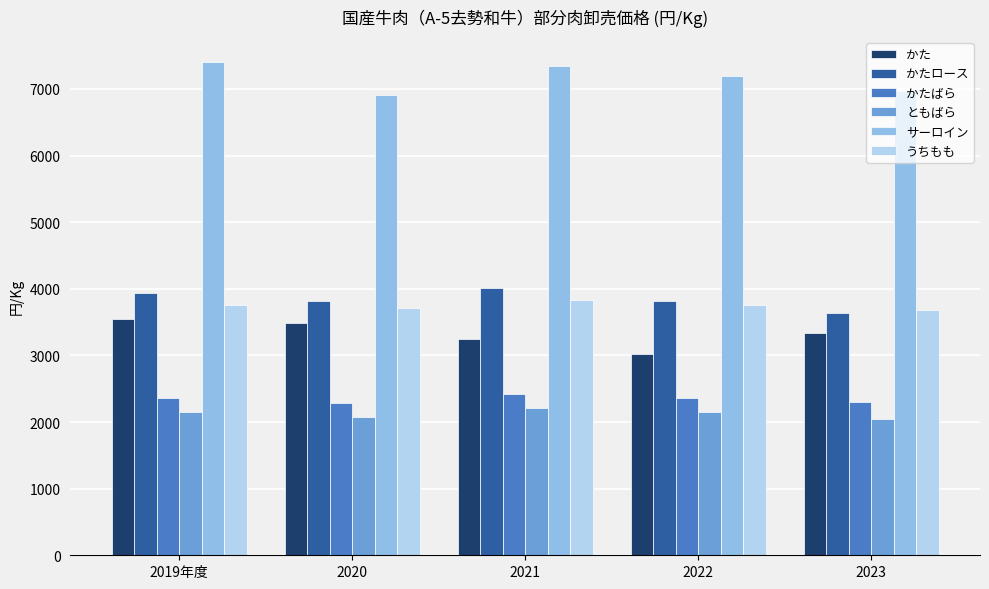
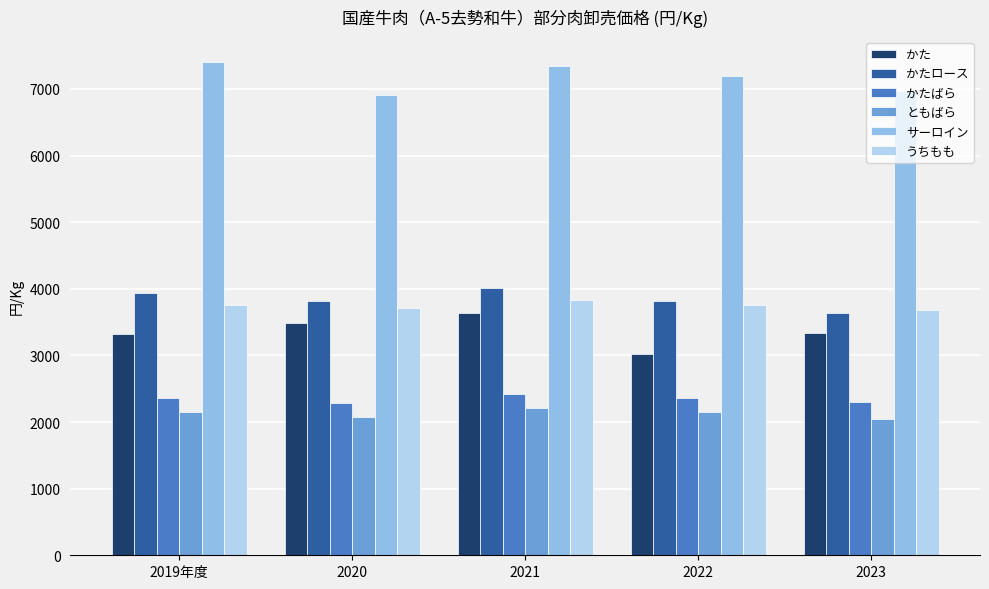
  {
    "かた": {
-     "2019年度": 3500,
+     "2019年度": 3300,
      "2020": 3500,
-     "2021": 3200,
+     "2021": 3600,
      "2022": 3000,
      "2023": 3300
    }
  }
